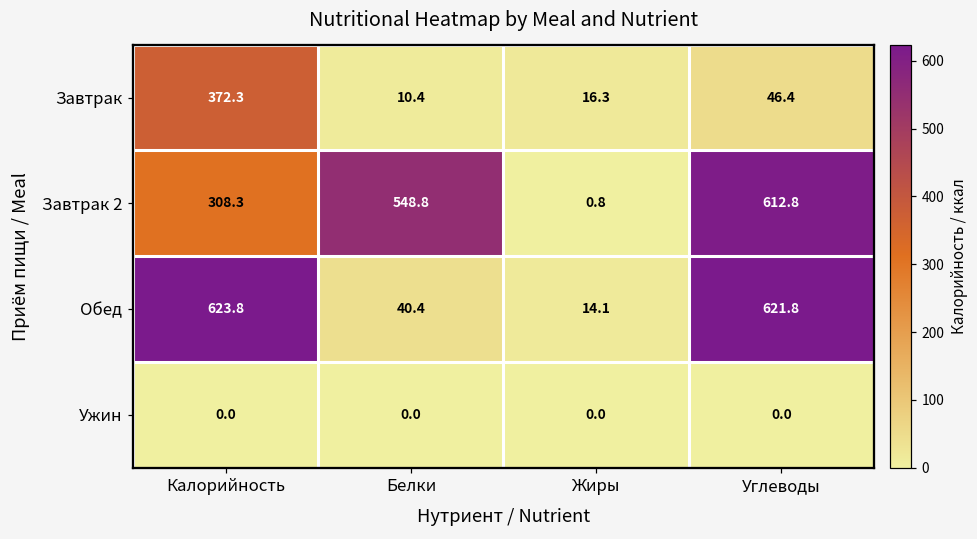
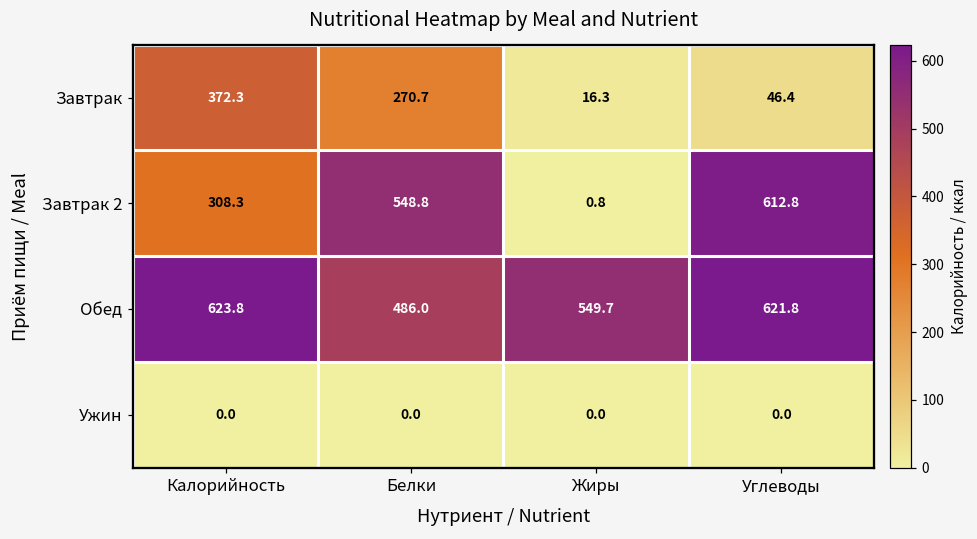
  {
    "Завтрак": {
      "Калорийность": 372.3,
-     "Белки": 10.4,
+     "Белки": 270.7,
      "Жиры": 16.3,
      "Углеводы": 46.4
    },
    "Завтрак 2": {
      "Калорийность": 308.3,
      "Белки": 548.8,
      "Жиры": 0.8,
      "Углеводы": 612.8
    },
    "Обед": {
      "Калорийность": 623.8,
-     "Белки": 40.4,
-     "Жиры": 14.1,
+     "Белки": 486.0,
+     "Жиры": 549.7,
      "Углеводы": 621.8
    },
    "Ужин": {
      "Калорийность": 0.0,
      "Белки": 0.0,
      "Жиры": 0.0,
      "Углеводы": 0.0
    }
  }
